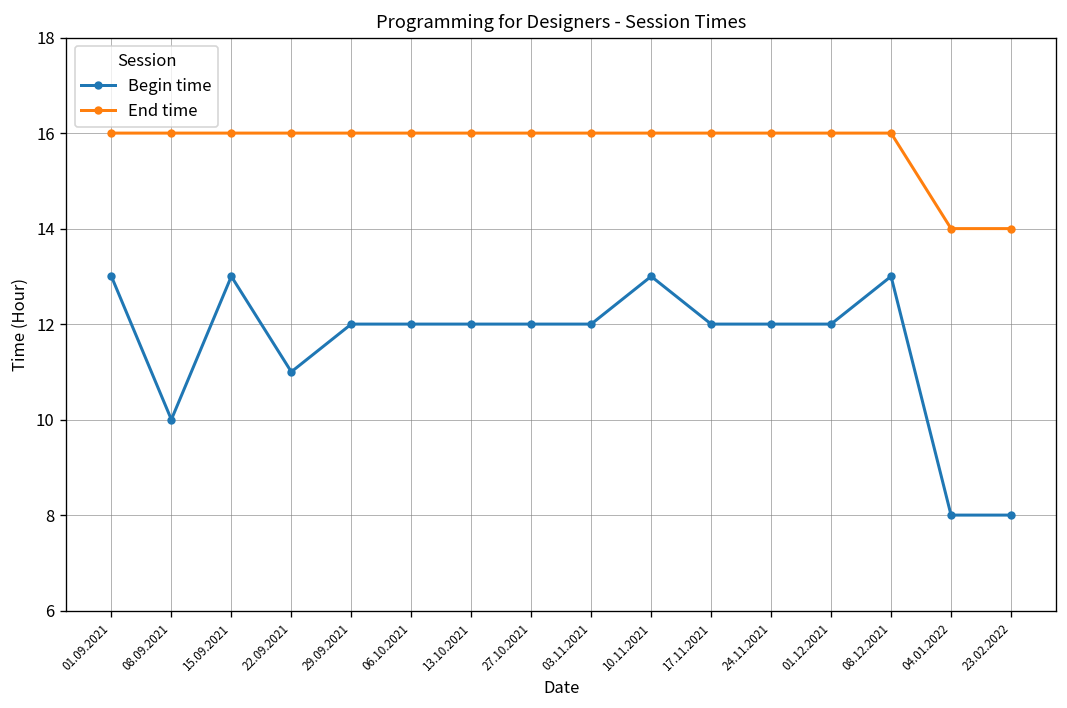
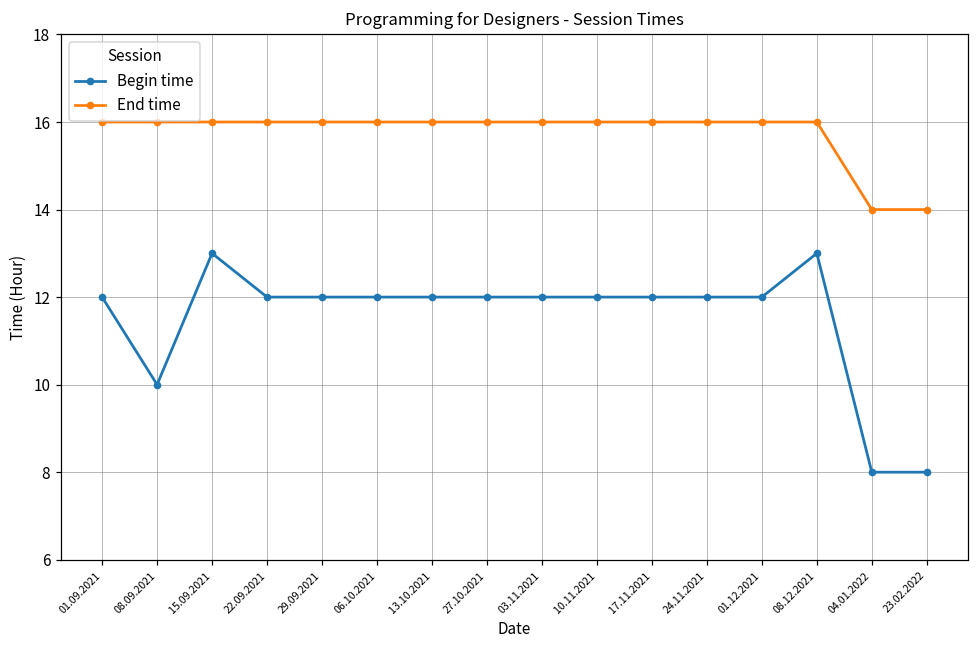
  {
    "Begin time": {
-     "01.09.2021": 13,
+     "01.09.2021": 12,
      "08.09.2021": 10,
      "15.09.2021": 13,
-     "22.09.2021": 11,
+     "22.09.2021": 12,
      "29.09.2021": 12,
      "06.10.2021": 12,
      "13.10.2021": 12,
      "27.10.2021": 12,
      "03.11.2021": 12,
-     "10.11.2021": 13,
+     "10.11.2021": 12,
      "17.11.2021": 12,
      "24.11.2021": 12,
      "01.12.2021": 12,
      "08.12.2021": 13,
      "04.01.2022": 8,
      "23.02.2022": 8
    },
    "End time": {
      "01.09.2021": 16,
      "08.09.2021": 16,
      "15.09.2021": 16,
      "22.09.2021": 16,
      "29.09.2021": 16,
      "06.10.2021": 16,
      "13.10.2021": 16,
      "27.10.2021": 16,
      "03.11.2021": 16,
      "10.11.2021": 16,
      "17.11.2021": 16,
      "24.11.2021": 16,
      "01.12.2021": 16,
      "08.12.2021": 16,
      "04.01.2022": 14,
      "23.02.2022": 14
    }
  }
